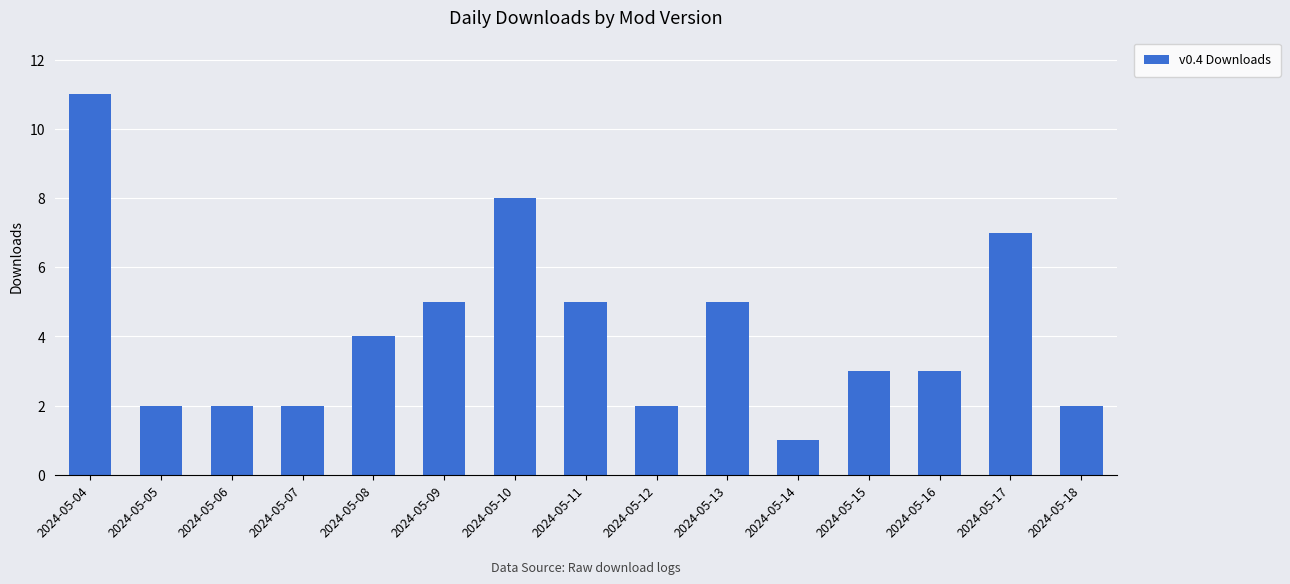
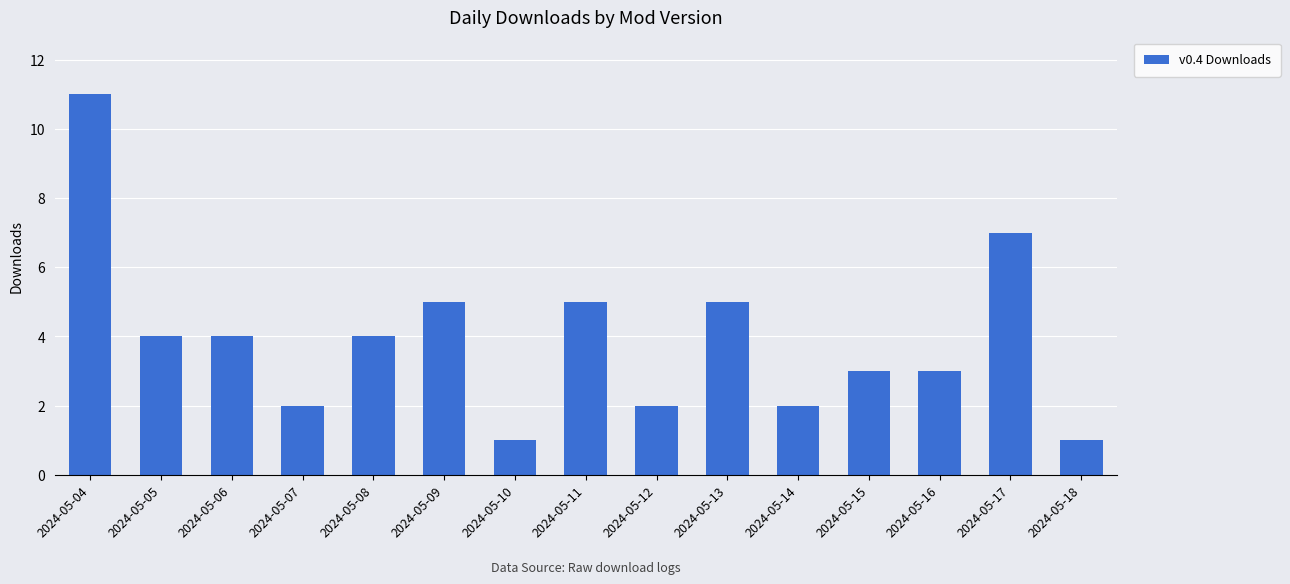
  {
    "2024-05-04": 11,
-   "2024-05-05": 2,
-   "2024-05-06": 2,
+   "2024-05-05": 4,
+   "2024-05-06": 4,
    "2024-05-07": 2,
    "2024-05-08": 4,
    "2024-05-09": 5,
-   "2024-05-10": 8,
+   "2024-05-10": 1,
    "2024-05-11": 5,
    "2024-05-12": 2,
    "2024-05-13": 5,
-   "2024-05-14": 1,
+   "2024-05-14": 2,
    "2024-05-15": 3,
    "2024-05-16": 3,
    "2024-05-17": 7,
-   "2024-05-18": 2
+   "2024-05-18": 1
  }
